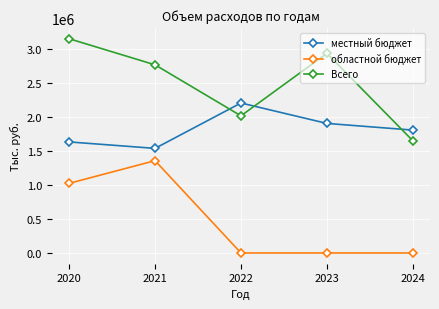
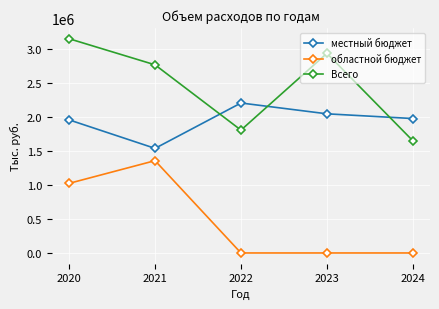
  {
    "местный бюджет": {
-     "2020": 1600000,
+     "2020": 2000000,
      "2021": 1500000,
      "2022": 2200000,
-     "2023": 1900000,
-     "2024": 1800000
+     "2023": 2100000,
+     "2024": 2000000
    },
    "областной бюджет": {
      "2020": 1000000,
      "2021": 1400000,
      "2022": 0,
      "2023": 0,
      "2024": 0
    },
    "Всего": {
      "2020": 3200000,
      "2021": 2800000,
-     "2022": 2000000,
+     "2022": 1800000,
      "2024": 1700000
    }
  }
